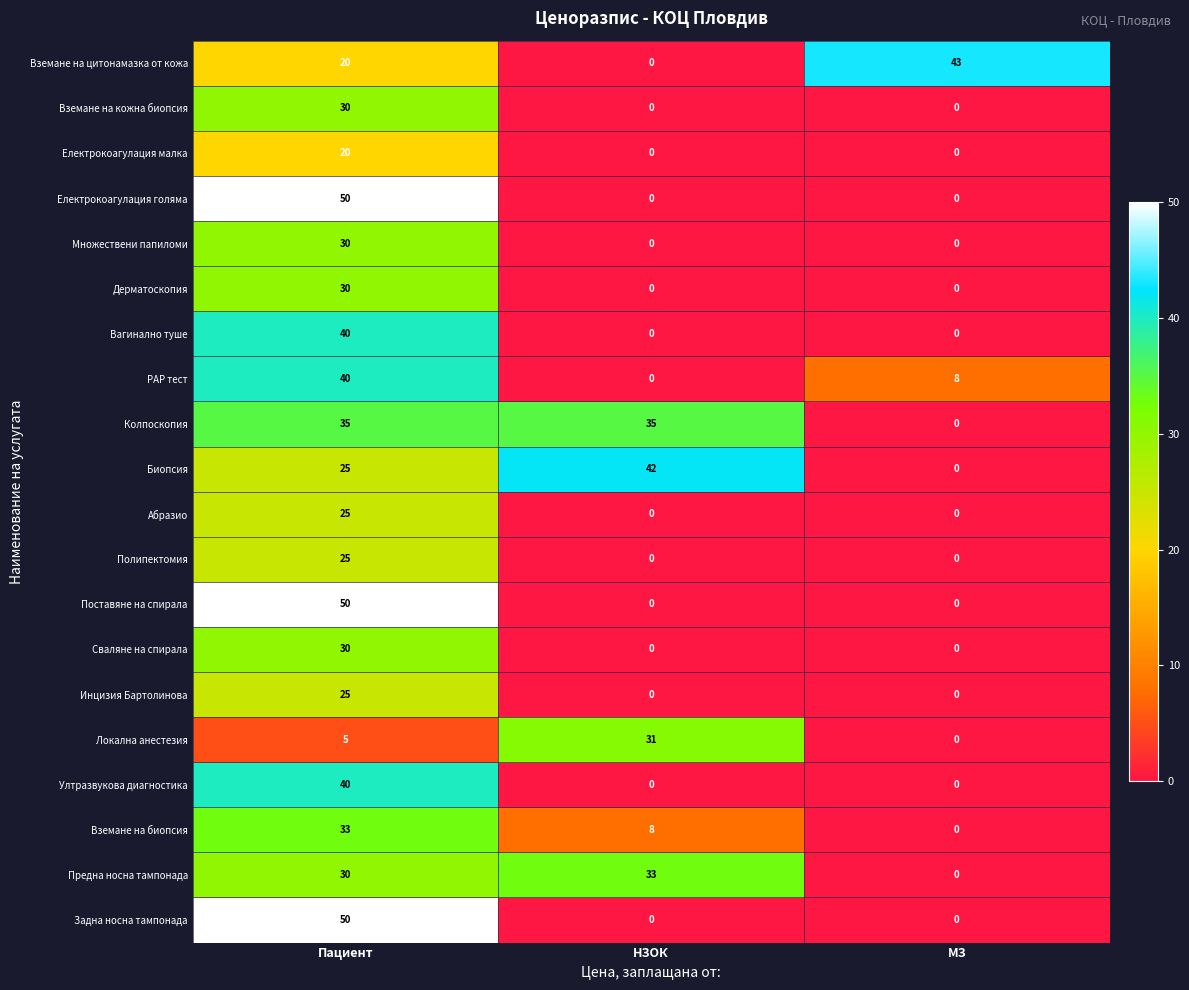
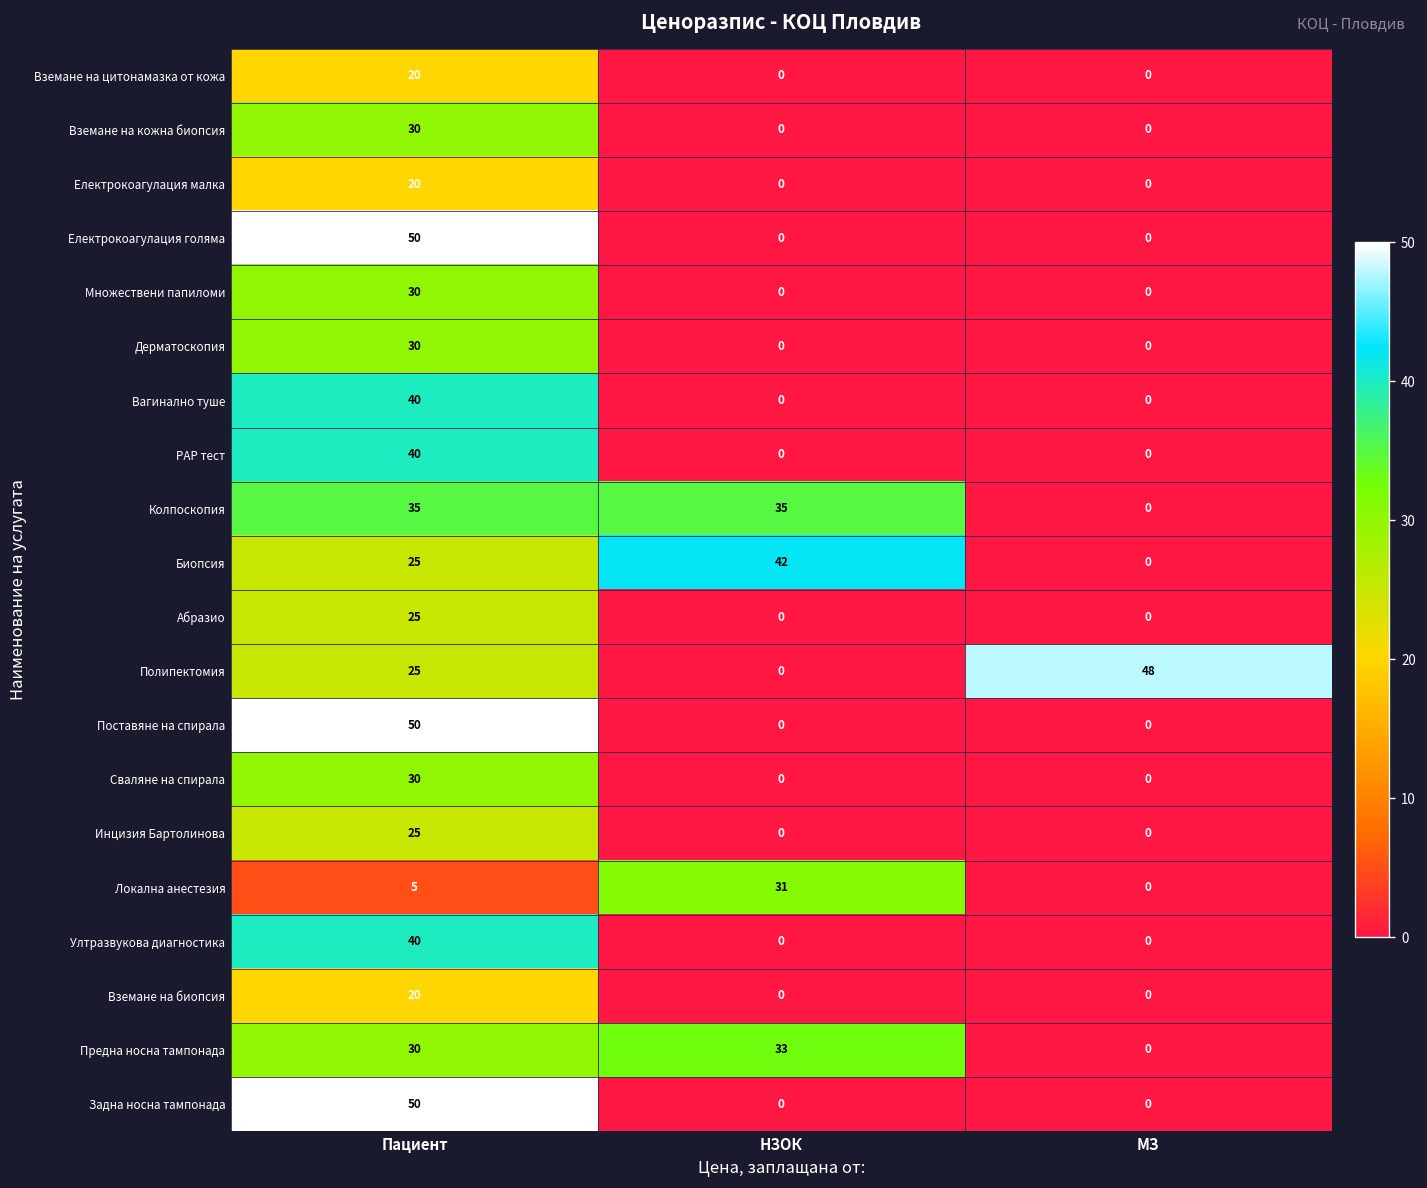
  {
    "Вземане на цитонамазка от кожа": {
      "Пациент": 20,
      "НЗОК": 0,
-     "МЗ": 43
+     "МЗ": 0
    },
    "Вземане на кожна биопсия": {
      "Пациент": 30,
      "НЗОК": 0,
      "МЗ": 0
    },
    "Електрокоагулация малка": {
      "Пациент": 20,
      "НЗОК": 0,
      "МЗ": 0
    },
    "Електрокоагулация голяма": {
      "Пациент": 50,
      "НЗОК": 0,
      "МЗ": 0
    },
    "Множествени папиломи": {
      "Пациент": 30,
      "НЗОК": 0,
      "МЗ": 0
    },
    "Дерматоскопия": {
      "Пациент": 30,
      "НЗОК": 0,
      "МЗ": 0
    },
    "Вагинално туше": {
      "Пациент": 40,
      "НЗОК": 0,
      "МЗ": 0
    },
    "РАР тест": {
      "Пациент": 40,
      "НЗОК": 0,
-     "МЗ": 8
+     "МЗ": 0
    },
    "Колпоскопия": {
      "Пациент": 35,
      "НЗОК": 35,
      "МЗ": 0
    },
    "Биопсия": {
      "Пациент": 25,
      "НЗОК": 42,
      "МЗ": 0
    },
    "Абразио": {
      "Пациент": 25,
      "НЗОК": 0,
      "МЗ": 0
    },
    "Полипектомия": {
      "Пациент": 25,
      "НЗОК": 0,
-     "МЗ": 0
+     "МЗ": 48
    },
    "Поставяне на спирала": {
      "Пациент": 50,
      "НЗОК": 0,
      "МЗ": 0
    },
    "Сваляне на спирала": {
      "Пациент": 30,
      "НЗОК": 0,
      "МЗ": 0
    },
    "Инцизия Бартолинова": {
      "Пациент": 25,
      "НЗОК": 0,
      "МЗ": 0
    },
    "Локална анестезия": {
      "Пациент": 5,
      "НЗОК": 31,
      "МЗ": 0
    },
    "Ултразвукова диагностика": {
      "Пациент": 40,
      "НЗОК": 0,
      "МЗ": 0
    },
    "Вземане на биопсия": {
-     "Пациент": 33,
-     "НЗОК": 8,
+     "Пациент": 20,
+     "НЗОК": 0,
      "МЗ": 0
    },
    "Предна носна тампонада": {
      "Пациент": 30,
      "НЗОК": 33,
      "МЗ": 0
    },
    "Задна носна тампонада": {
      "Пациент": 50,
      "НЗОК": 0,
      "МЗ": 0
    }
  }
